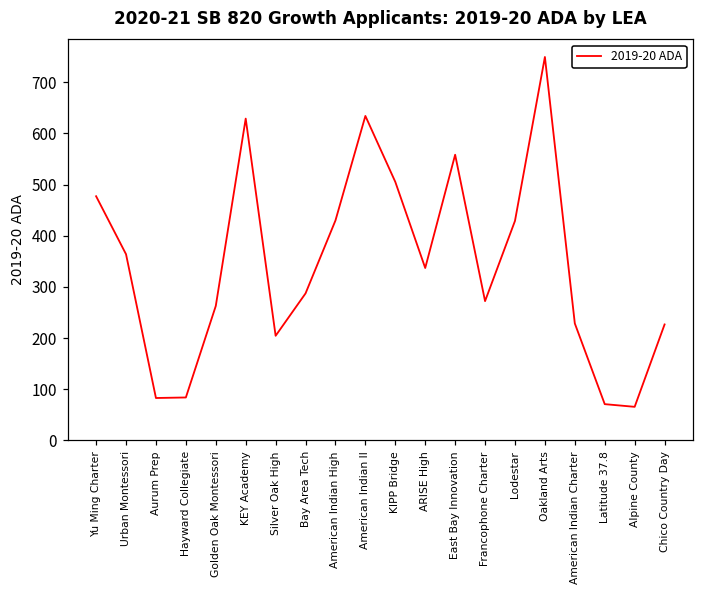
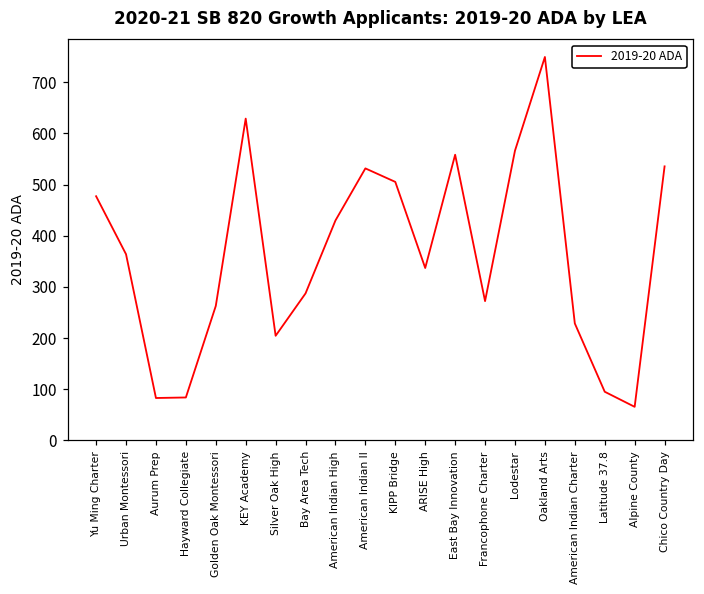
  {
    "Yu Ming Charter": 480,
    "Urban Montessori": 360,
    "Aurum Prep": 80,
    "Hayward Collegiate": 80,
    "Golden Oak Montessori": 260,
    "KEY Academy": 630,
    "Silver Oak High": 200,
    "Bay Area Tech": 290,
    "American Indian High": 430,
-   "American Indian II": 630,
+   "American Indian II": 530,
    "KIPP Bridge": 510,
    "ARISE High": 340,
    "East Bay Innovation": 560,
    "Francophone Charter": 270,
-   "Lodestar": 430,
+   "Lodestar": 570,
    "Oakland Arts": 750,
    "American Indian Charter": 230,
-   "Latitude 37.8": 70,
+   "Latitude 37.8": 100,
    "Alpine County": 70,
-   "Chico Country Day": 230
+   "Chico Country Day": 540
  }
